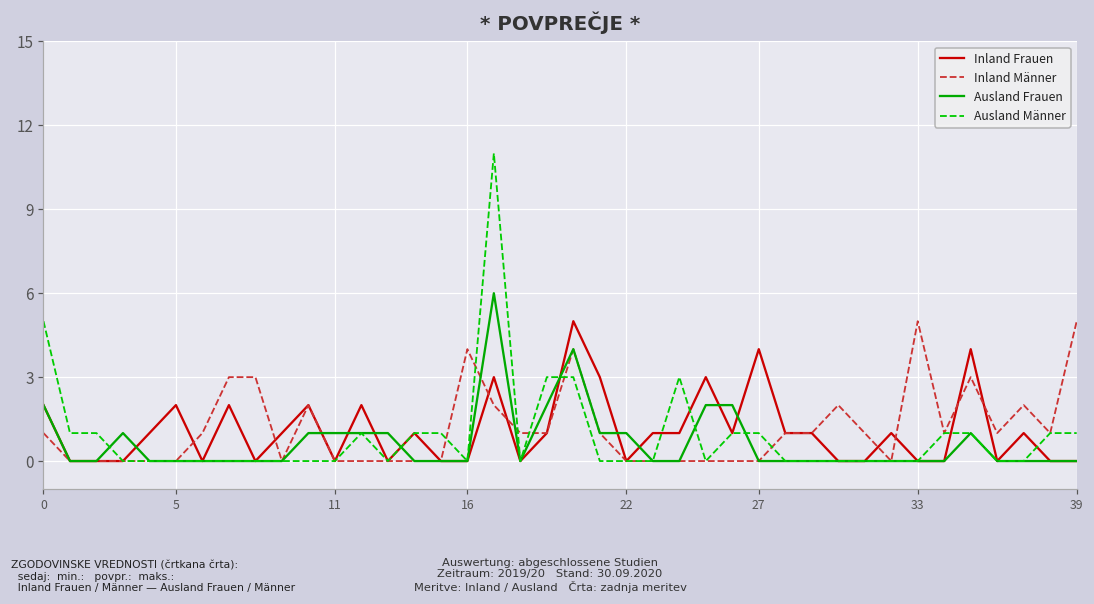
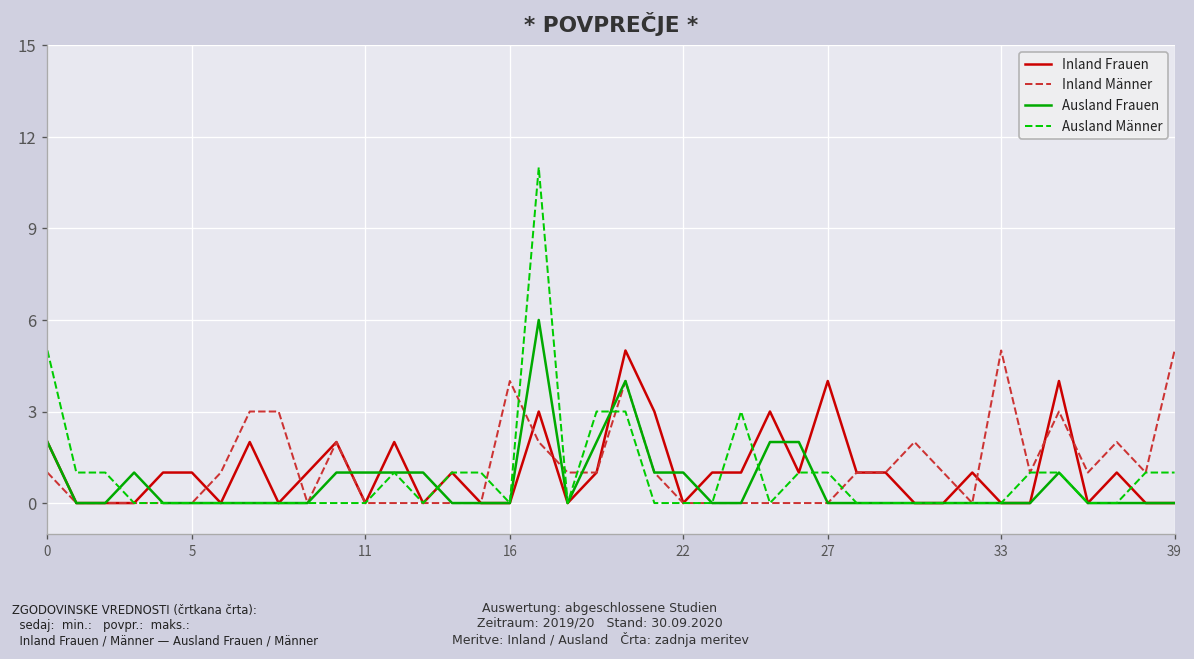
  {
    "Inland Frauen": {
-     "5": 2,
+     "5": 1,
      "27": 4
    },
    "Inland Männer": {
      "0": 1,
      "16": 4,
      "33": 5,
      "39": 5
    }
  }
